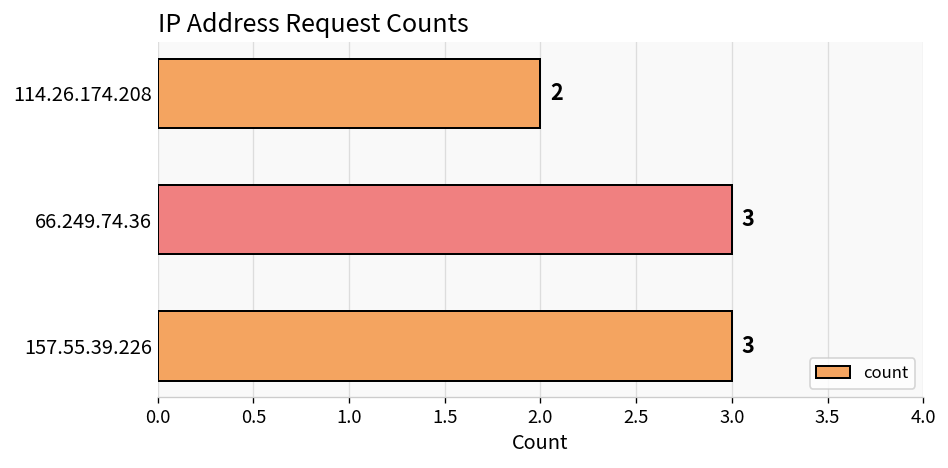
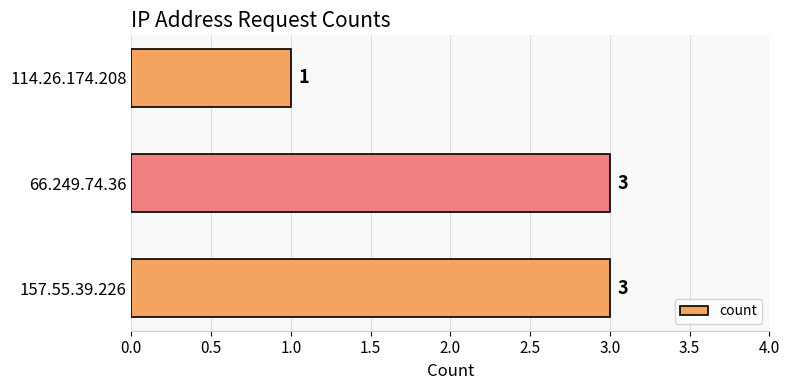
  {
-   "114.26.174.208": 2,
+   "114.26.174.208": 1,
    "66.249.74.36": 3,
    "157.55.39.226": 3
  }
